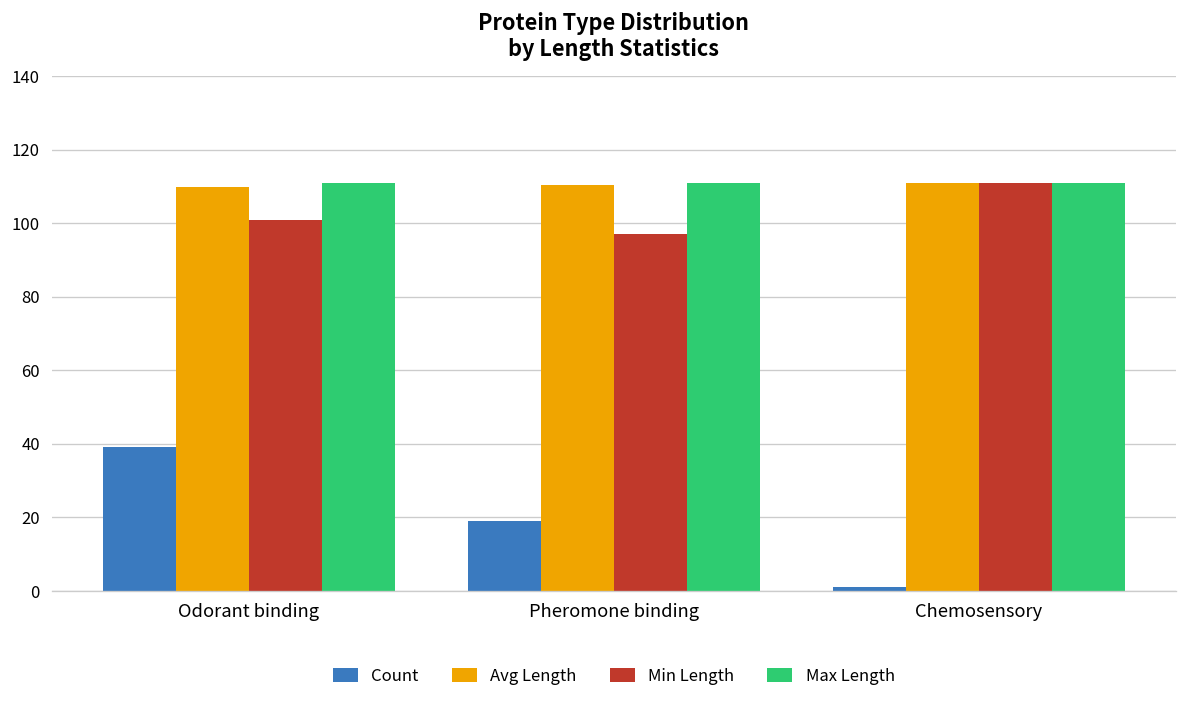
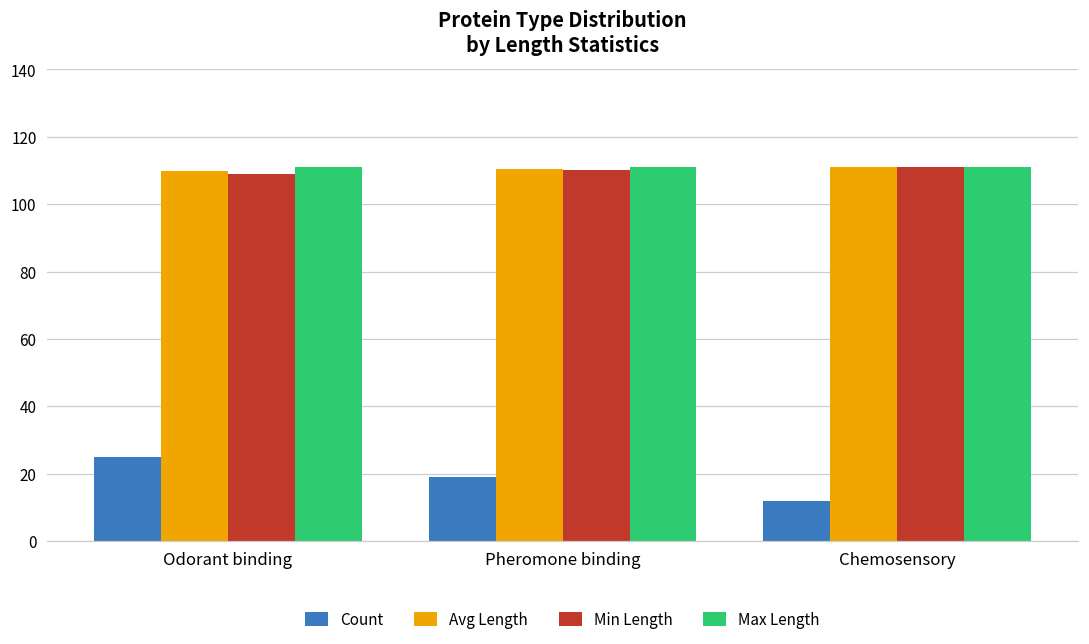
  {
    "Count": {
-     "Odorant binding": 39,
+     "Odorant binding": 25,
      "Pheromone binding": 19,
-     "Chemosensory": 1
+     "Chemosensory": 12
    },
    "Avg Length": {
      "Odorant binding": 110,
      "Pheromone binding": 111,
      "Chemosensory": 111
    },
    "Min Length": {
-     "Odorant binding": 101,
-     "Pheromone binding": 97,
+     "Odorant binding": 109,
+     "Pheromone binding": 110,
      "Chemosensory": 111
    },
    "Max Length": {
      "Odorant binding": 111,
      "Pheromone binding": 111,
      "Chemosensory": 111
    }
  }
